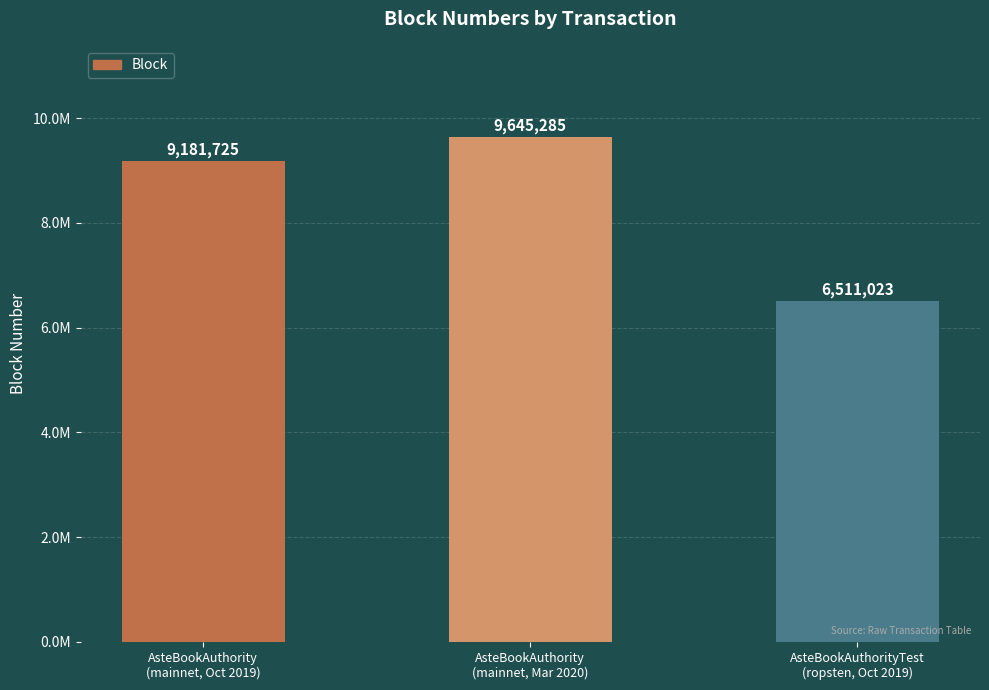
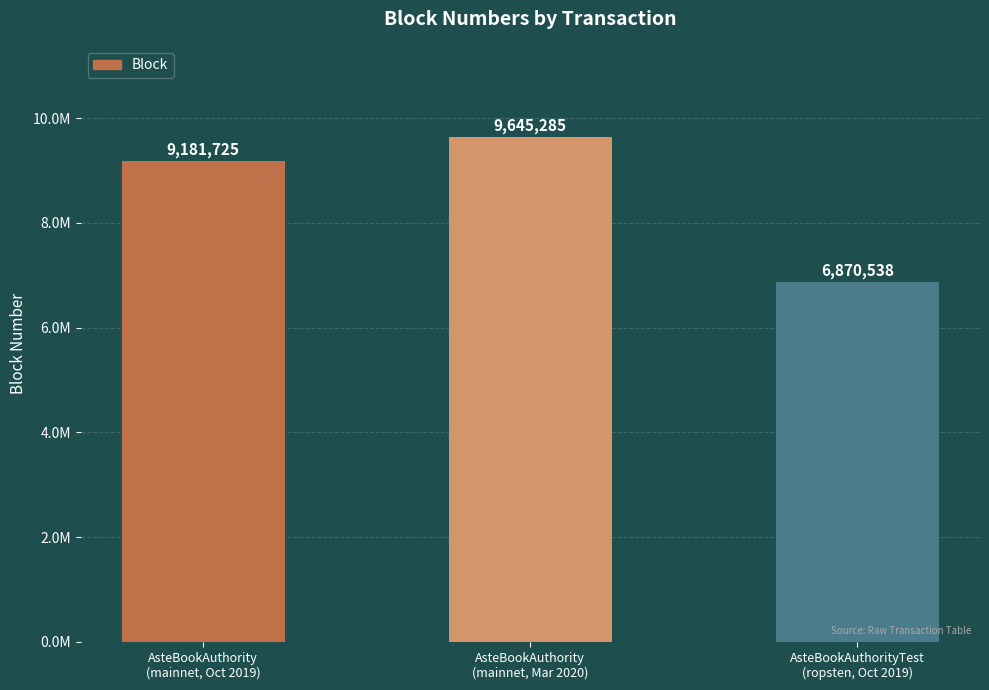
  {
    "AsteBookAuthority (mainnet, Oct 2019)": "9,181,725",
    "AsteBookAuthority (mainnet, Mar 2020)": "9,645,285",
-   "AsteBookAuthorityTest (ropsten, Oct 2019)": "6,511,023"
+   "AsteBookAuthorityTest (ropsten, Oct 2019)": "6,870,538"
  }
